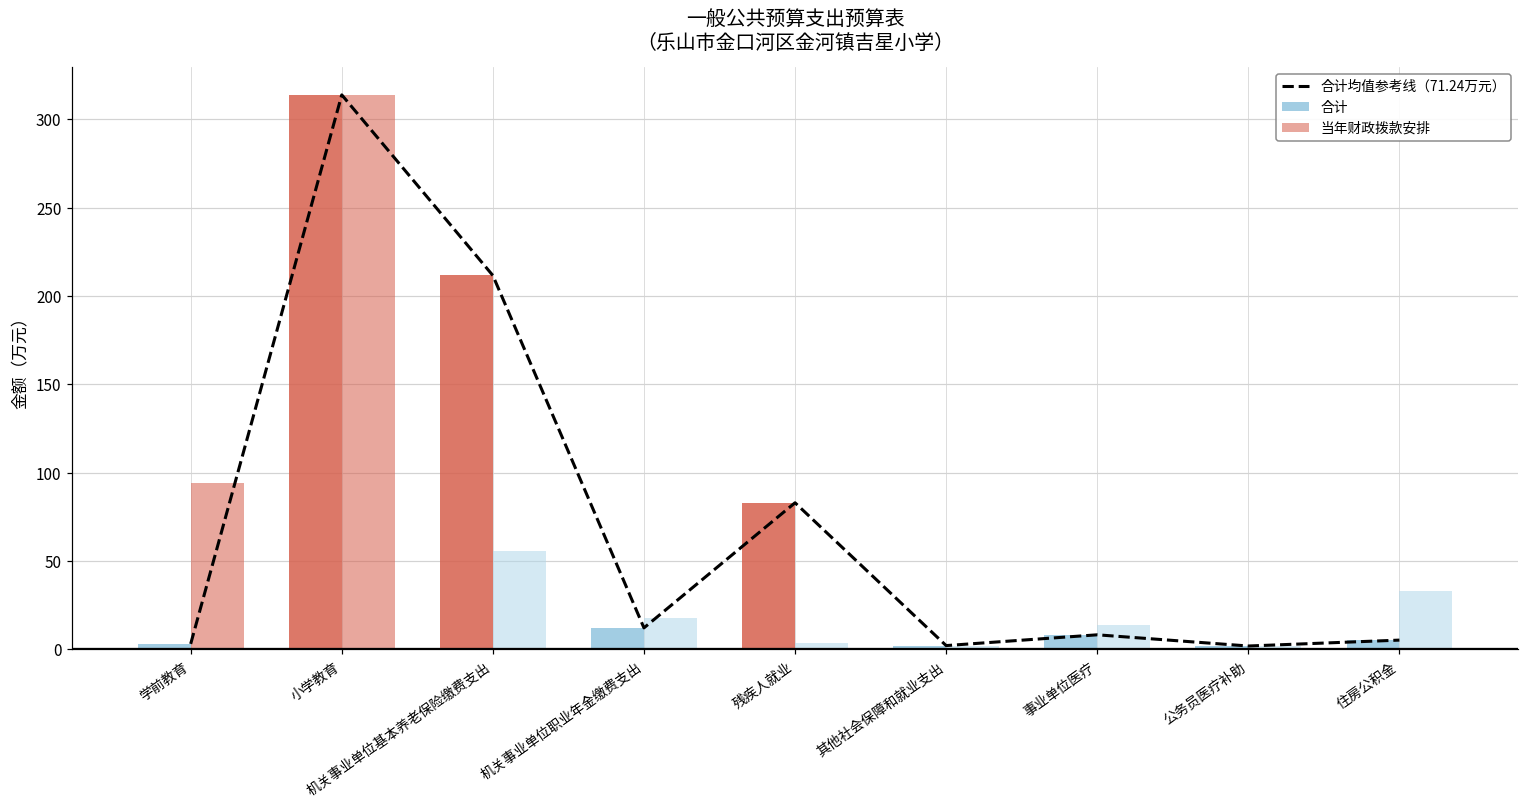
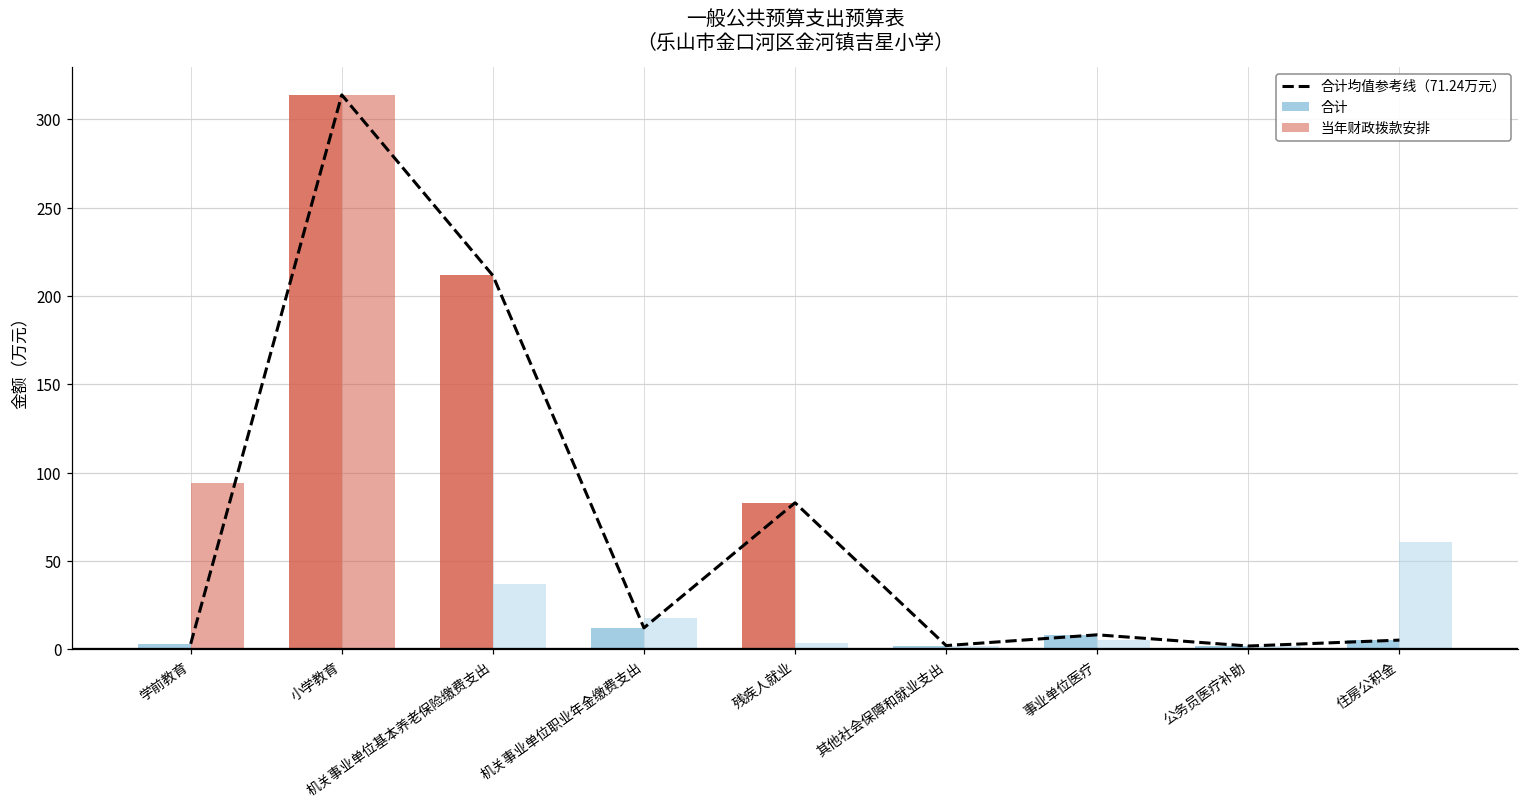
  {
    "合计": {
      "学前教育": 3,
      "小学教育": 314,
      "机关事业单位基本养老保险缴费支出": 212,
      "机关事业单位职业年金缴费支出": 12,
      "残疾人就业": 83,
      "其他社会保障和就业支出": 2,
      "事业单位医疗": 8,
      "公务员医疗补助": 2,
      "住房公积金": 5
    },
    "合计均值参考线（71.24万元）": {
      "学前教育": 3,
      "小学教育": 314,
      "机关事业单位基本养老保险缴费支出": 212,
      "机关事业单位职业年金缴费支出": 12,
      "残疾人就业": 83,
      "其他社会保障和就业支出": 2,
      "事业单位医疗": 8,
      "公务员医疗补助": 2,
      "住房公积金": 5
    },
    "当年财政拨款安排": {
      "学前教育": 94,
      "小学教育": 314,
-     "机关事业单位基本养老保险缴费支出": 56,
+     "机关事业单位基本养老保险缴费支出": 37,
      "机关事业单位职业年金缴费支出": 18,
      "残疾人就业": 4,
      "其他社会保障和就业支出": 2,
-     "事业单位医疗": 14,
+     "事业单位医疗": 5,
      "公务员医疗补助": 2,
-     "住房公积金": 33
+     "住房公积金": 61
    }
  }
